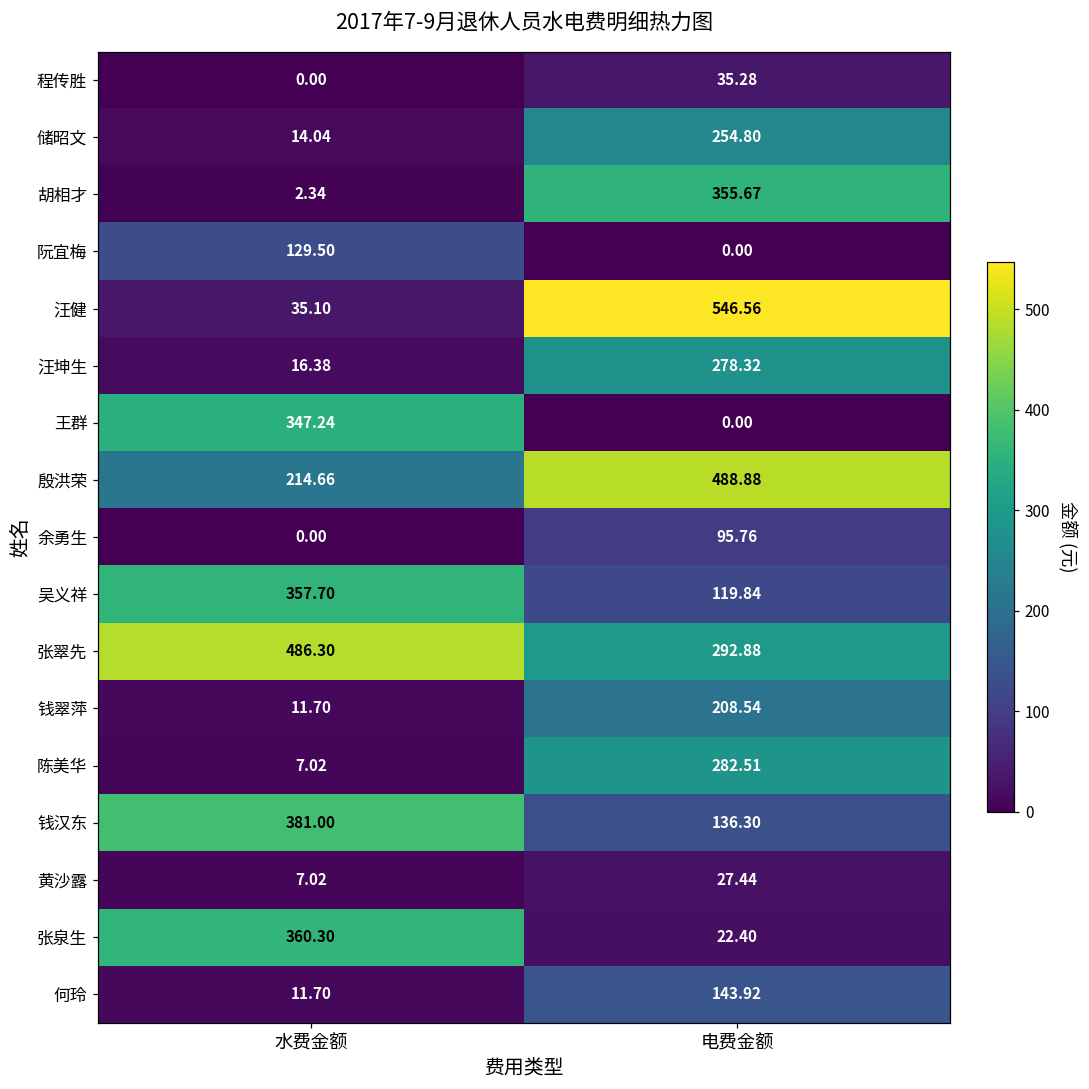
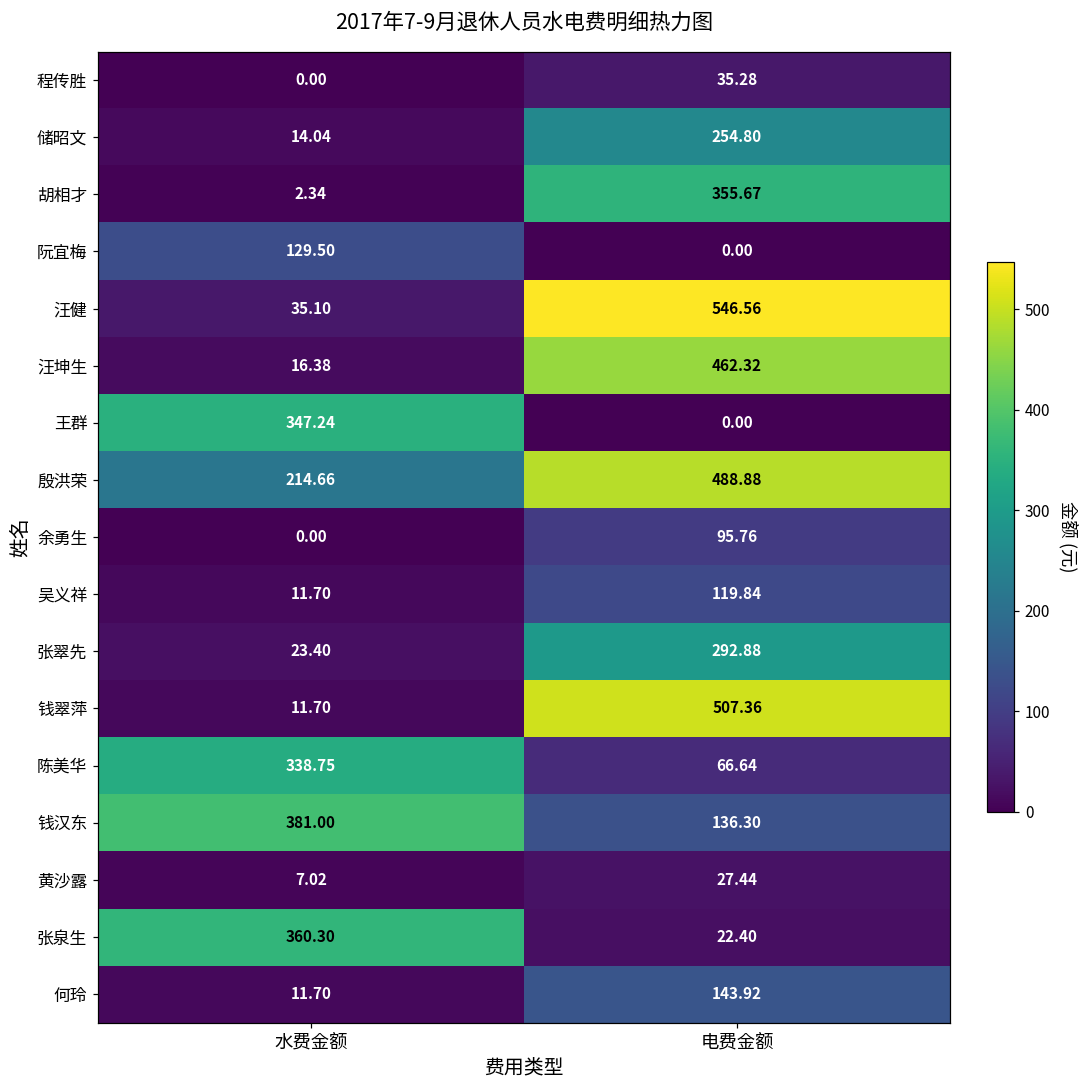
  {
    "程传胜": {
      "水费金额": 0.00,
      "电费金额": 35.28
    },
    "储昭文": {
      "水费金额": 14.04,
      "电费金额": 254.80
    },
    "胡相才": {
      "水费金额": 2.34,
      "电费金额": 355.67
    },
    "阮宜梅": {
      "水费金额": 129.50,
      "电费金额": 0.00
    },
    "汪健": {
      "水费金额": 35.10,
      "电费金额": 546.56
    },
    "汪坤生": {
      "水费金额": 16.38,
-     "电费金额": 278.32
+     "电费金额": 462.32
    },
    "王群": {
      "水费金额": 347.24,
      "电费金额": 0.00
    },
    "殷洪荣": {
      "水费金额": 214.66,
      "电费金额": 488.88
    },
    "余勇生": {
      "水费金额": 0.00,
      "电费金额": 95.76
    },
    "吴义祥": {
-     "水费金额": 357.70,
+     "水费金额": 11.70,
      "电费金额": 119.84
    },
    "张翠先": {
-     "水费金额": 486.30,
+     "水费金额": 23.40,
      "电费金额": 292.88
    },
    "钱翠萍": {
      "水费金额": 11.70,
-     "电费金额": 208.54
+     "电费金额": 507.36
    },
    "陈美华": {
-     "水费金额": 7.02,
-     "电费金额": 282.51
+     "水费金额": 338.75,
+     "电费金额": 66.64
    },
    "钱汉东": {
      "水费金额": 381.00,
      "电费金额": 136.30
    },
    "黄沙露": {
      "水费金额": 7.02,
      "电费金额": 27.44
    },
    "张泉生": {
      "水费金额": 360.30,
      "电费金额": 22.40
    },
    "何玲": {
      "水费金额": 11.70,
      "电费金额": 143.92
    }
  }
